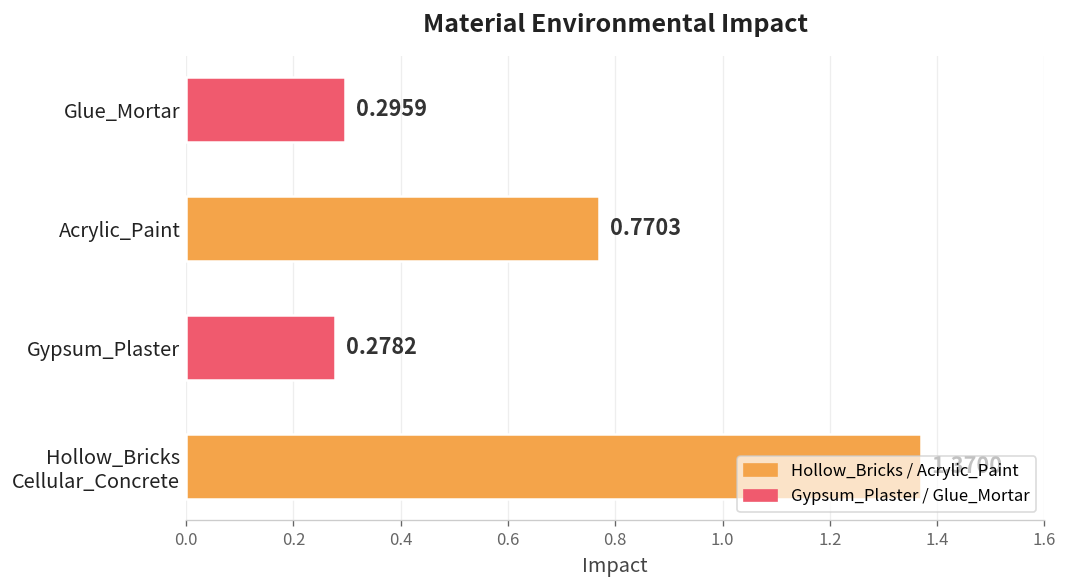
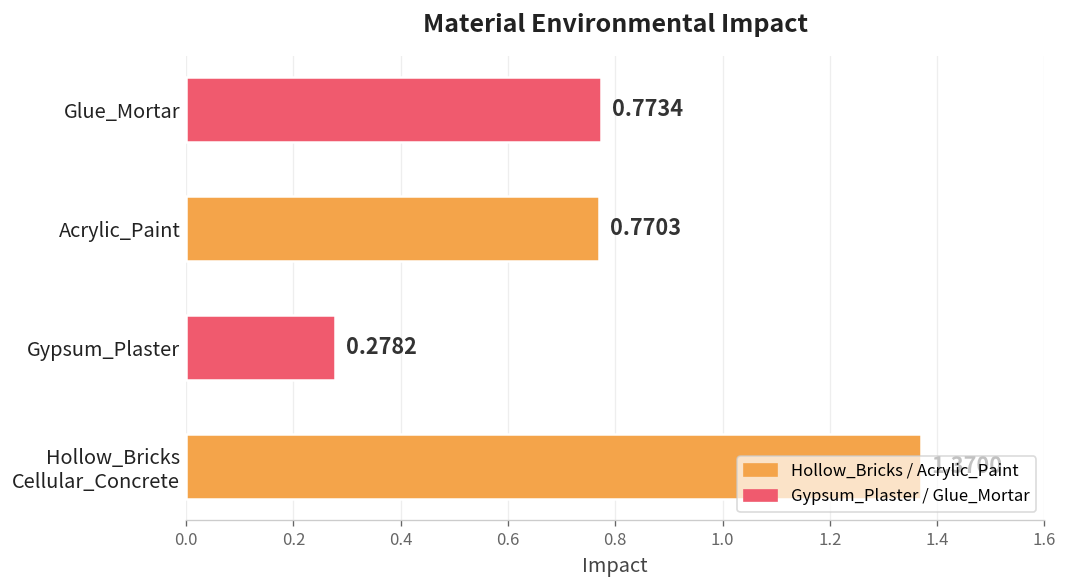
  {
-   "Glue_Mortar": 0.2959,
+   "Glue_Mortar": 0.7734,
    "Acrylic_Paint": 0.7703,
    "Gypsum_Plaster": 0.2782
  }
